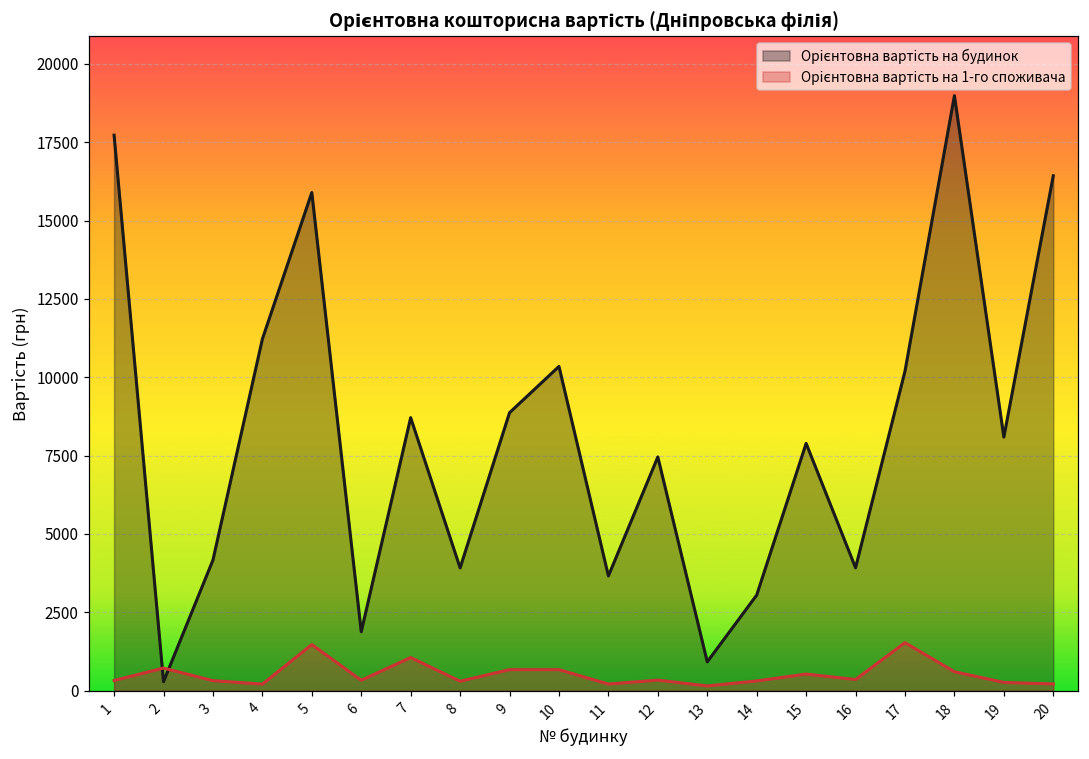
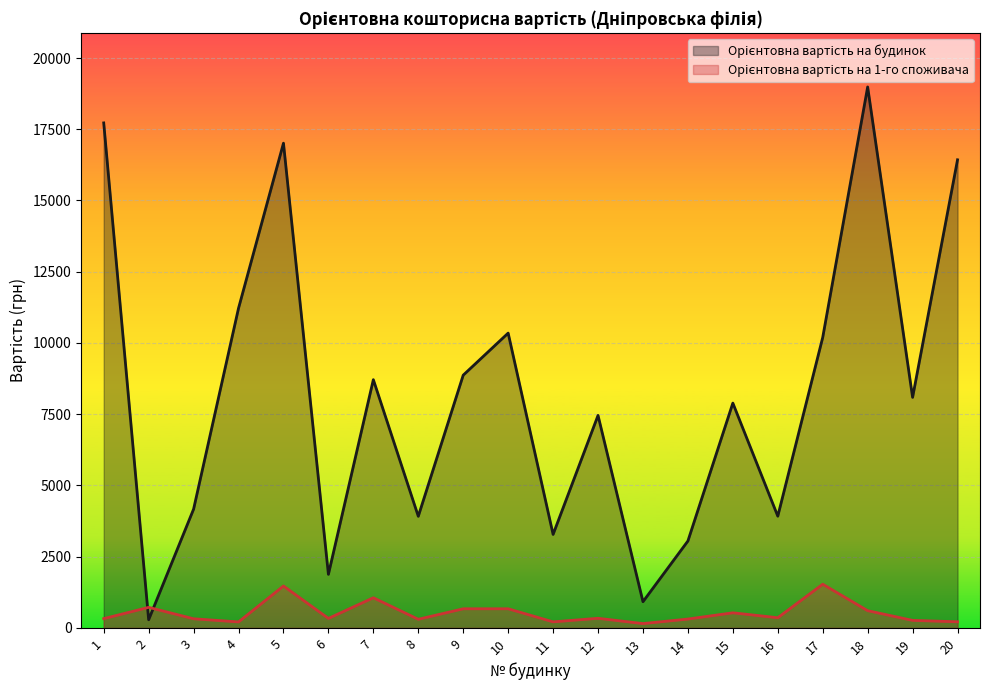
  {
    "Орієнтовна вартість на будинок": {
      "1": 17700,
      "2": 300,
      "3": 4200,
      "4": 11200,
-     "5": 15900,
+     "5": 17000,
      "6": 1900,
      "7": 8700,
      "8": 3900,
      "9": 8900,
      "10": 10300,
-     "11": 3700,
+     "11": 3300,
      "12": 7500,
      "13": 900,
      "14": 3100,
      "15": 7900,
      "16": 3900,
      "17": 10200,
      "18": 19000,
      "19": 8100,
      "20": 16400
    },
    "Орієнтовна вартість на 1-го споживача": {
      "1": 300,
      "2": 700,
      "3": 300,
      "4": 200,
      "5": 1500,
      "6": 300,
      "7": 1100,
      "8": 300,
      "9": 700,
      "10": 700,
      "11": 200,
      "12": 300,
      "13": 200,
      "14": 300,
      "15": 500,
      "16": 400,
      "17": 1500,
      "18": 600,
      "19": 300,
      "20": 200
    }
  }
